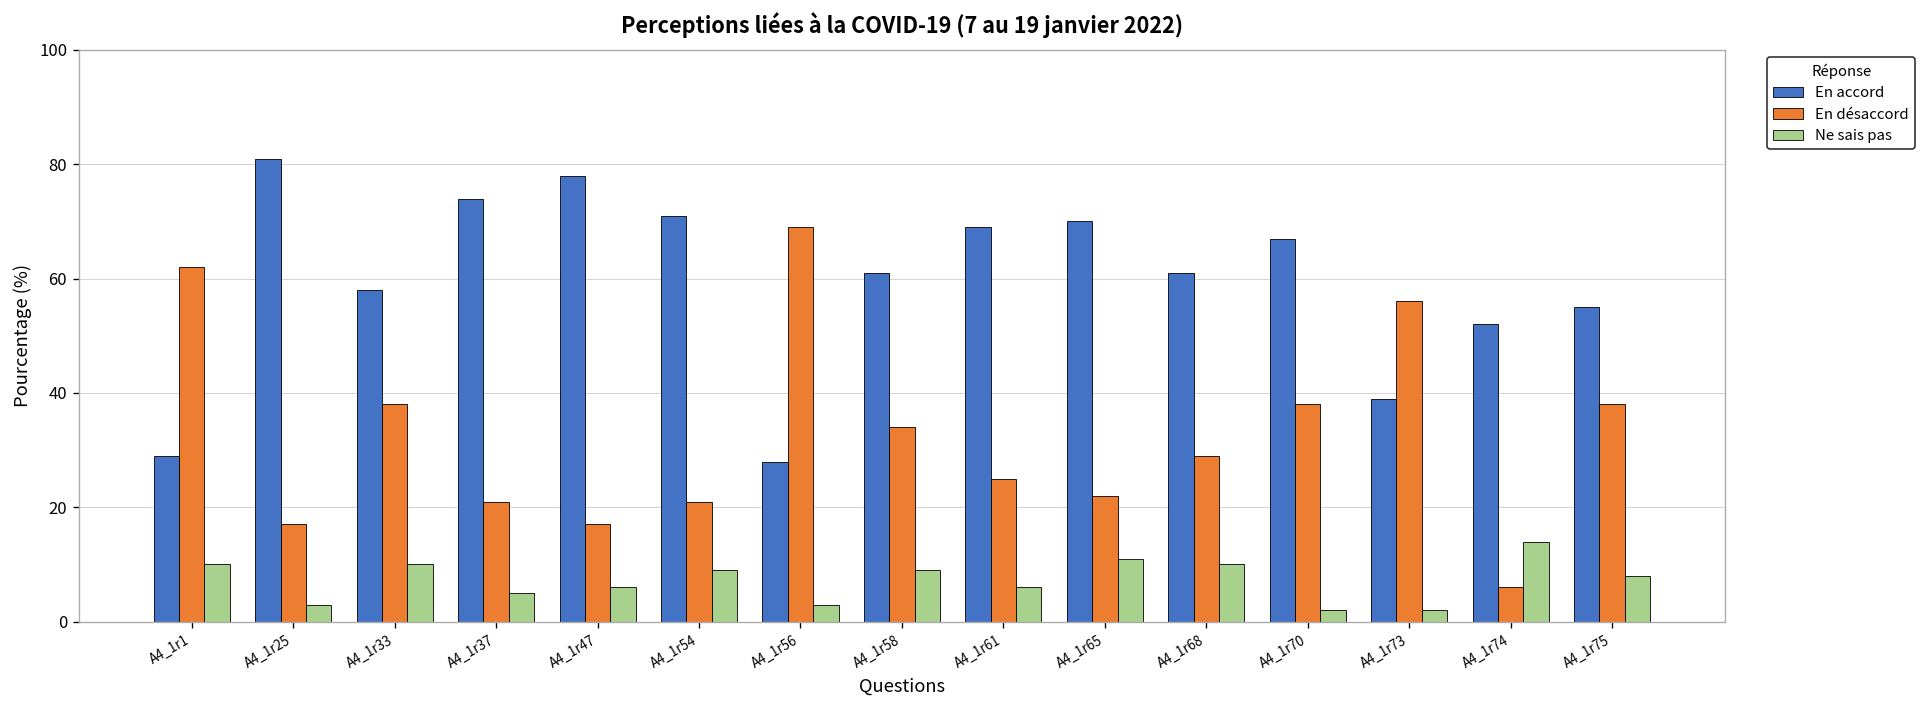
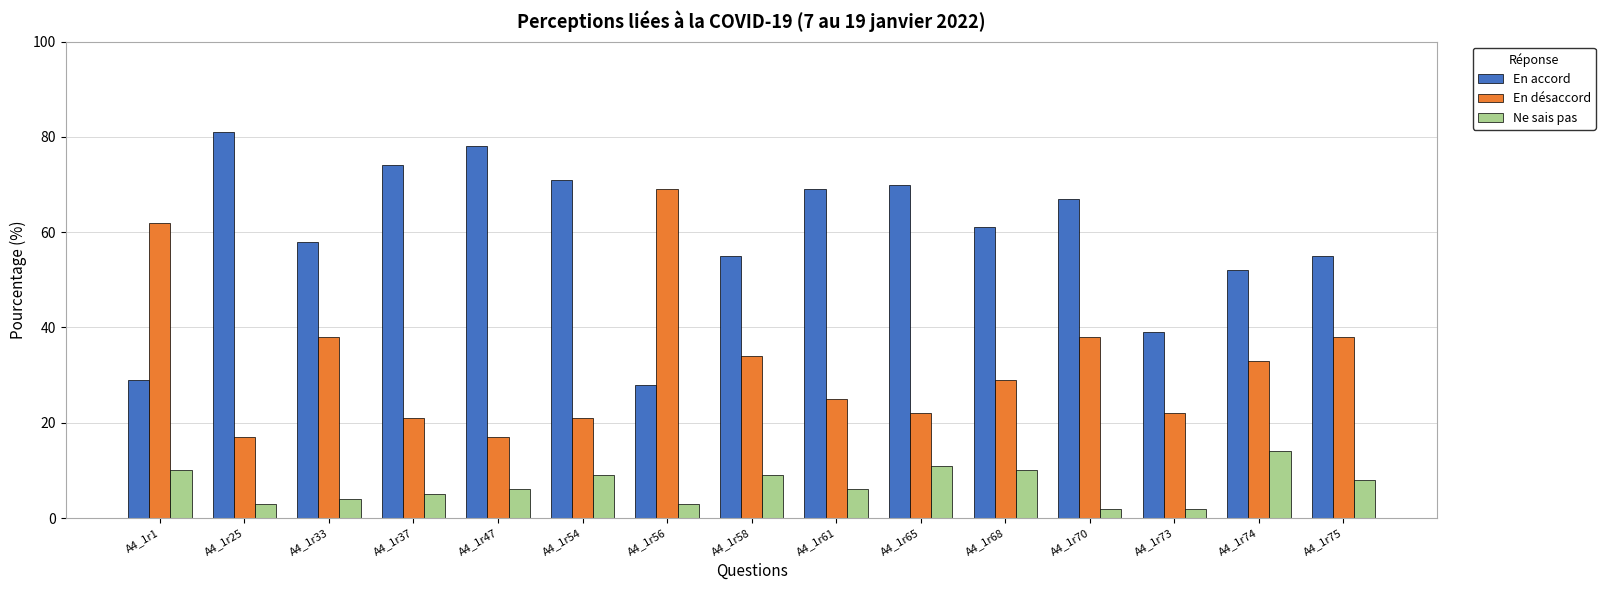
  {
    "En accord": {
      "A4_1r1": 29,
      "A4_1r25": 81,
      "A4_1r33": 58,
      "A4_1r37": 74,
      "A4_1r47": 78,
      "A4_1r54": 71,
      "A4_1r56": 28,
-     "A4_1r58": 61,
+     "A4_1r58": 55,
      "A4_1r61": 69,
      "A4_1r65": 70,
      "A4_1r68": 61,
      "A4_1r70": 67,
      "A4_1r73": 39,
      "A4_1r74": 52,
      "A4_1r75": 55
    },
    "En désaccord": {
      "A4_1r1": 62,
      "A4_1r25": 17,
      "A4_1r33": 38,
      "A4_1r37": 21,
      "A4_1r47": 17,
      "A4_1r54": 21,
      "A4_1r56": 69,
      "A4_1r58": 34,
      "A4_1r61": 25,
      "A4_1r65": 22,
      "A4_1r68": 29,
      "A4_1r70": 38,
-     "A4_1r73": 56,
-     "A4_1r74": 6,
+     "A4_1r73": 22,
+     "A4_1r74": 33,
      "A4_1r75": 38
    },
    "Ne sais pas": {
      "A4_1r1": 10,
      "A4_1r25": 3,
-     "A4_1r33": 10,
+     "A4_1r33": 4,
      "A4_1r37": 5,
      "A4_1r47": 6,
      "A4_1r54": 9,
      "A4_1r56": 3,
      "A4_1r58": 9,
      "A4_1r61": 6,
      "A4_1r65": 11,
      "A4_1r68": 10,
      "A4_1r70": 2,
      "A4_1r73": 2,
      "A4_1r74": 14,
      "A4_1r75": 8
    }
  }
